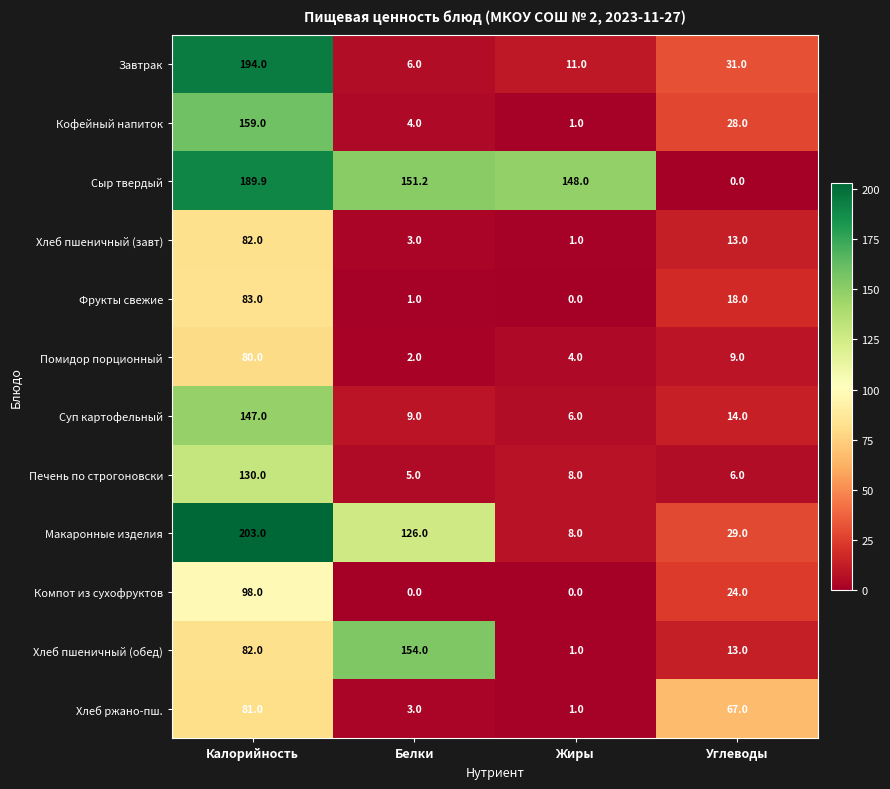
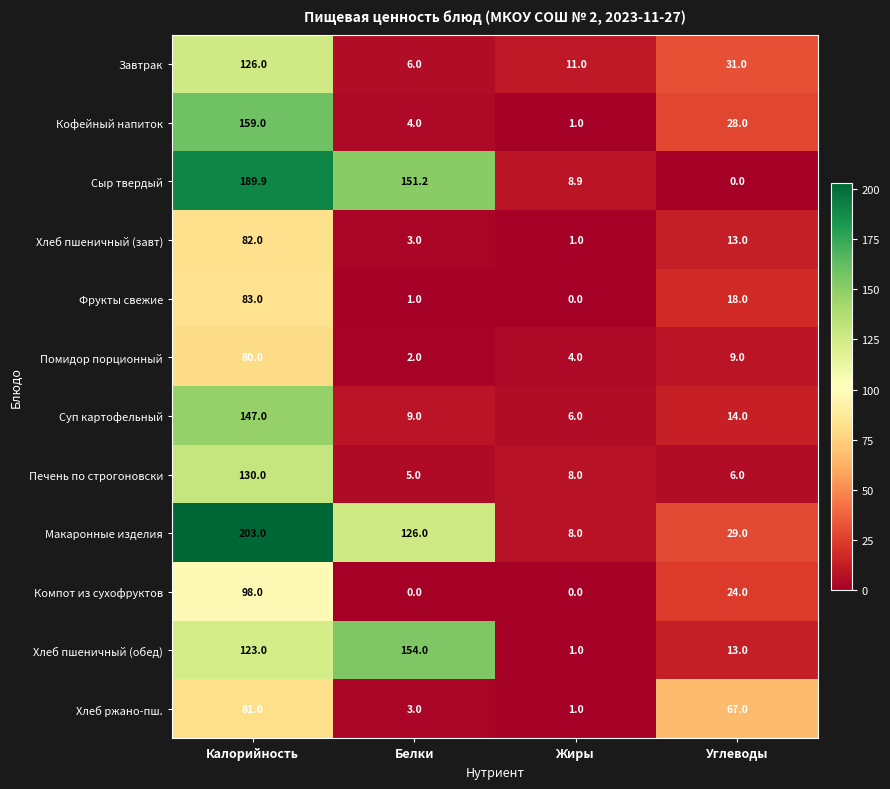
  {
    "Завтрак": {
-     "Калорийность": 194.0,
+     "Калорийность": 126.0,
      "Белки": 6.0,
      "Жиры": 11.0,
      "Углеводы": 31.0
    },
    "Кофейный напиток": {
      "Калорийность": 159.0,
      "Белки": 4.0,
      "Жиры": 1.0,
      "Углеводы": 28.0
    },
    "Сыр твердый": {
      "Калорийность": 189.9,
      "Белки": 151.2,
-     "Жиры": 148.0,
+     "Жиры": 8.9,
      "Углеводы": 0.0
    },
    "Хлеб пшеничный (завт)": {
      "Калорийность": 82.0,
      "Белки": 3.0,
      "Жиры": 1.0,
      "Углеводы": 13.0
    },
    "Фрукты свежие": {
      "Калорийность": 83.0,
      "Белки": 1.0,
      "Жиры": 0.0,
      "Углеводы": 18.0
    },
    "Помидор порционный": {
      "Калорийность": 80.0,
      "Белки": 2.0,
      "Жиры": 4.0,
      "Углеводы": 9.0
    },
    "Суп картофельный": {
      "Калорийность": 147.0,
      "Белки": 9.0,
      "Жиры": 6.0,
      "Углеводы": 14.0
    },
    "Печень по строгоновски": {
      "Калорийность": 130.0,
      "Белки": 5.0,
      "Жиры": 8.0,
      "Углеводы": 6.0
    },
    "Макаронные изделия": {
      "Калорийность": 203.0,
      "Белки": 126.0,
      "Жиры": 8.0,
      "Углеводы": 29.0
    },
    "Компот из сухофруктов": {
      "Калорийность": 98.0,
      "Белки": 0.0,
      "Жиры": 0.0,
      "Углеводы": 24.0
    },
    "Хлеб пшеничный (обед)": {
-     "Калорийность": 82.0,
+     "Калорийность": 123.0,
      "Белки": 154.0,
      "Жиры": 1.0,
      "Углеводы": 13.0
    },
    "Хлеб ржано-пш.": {
      "Калорийность": 81.0,
      "Белки": 3.0,
      "Жиры": 1.0,
      "Углеводы": 67.0
    }
  }
